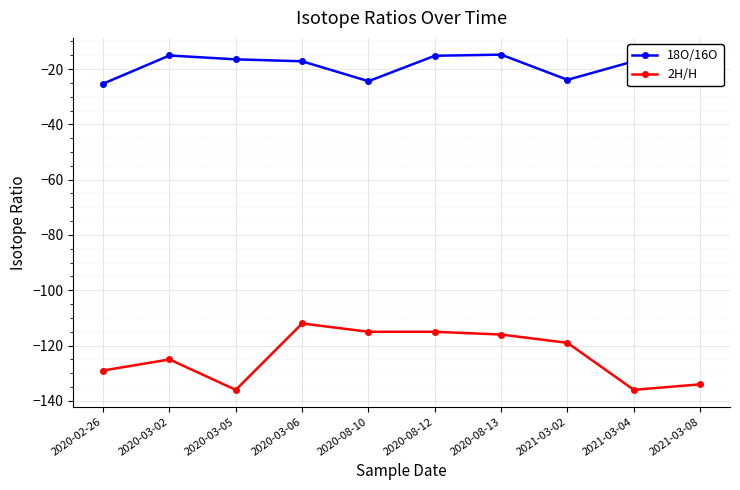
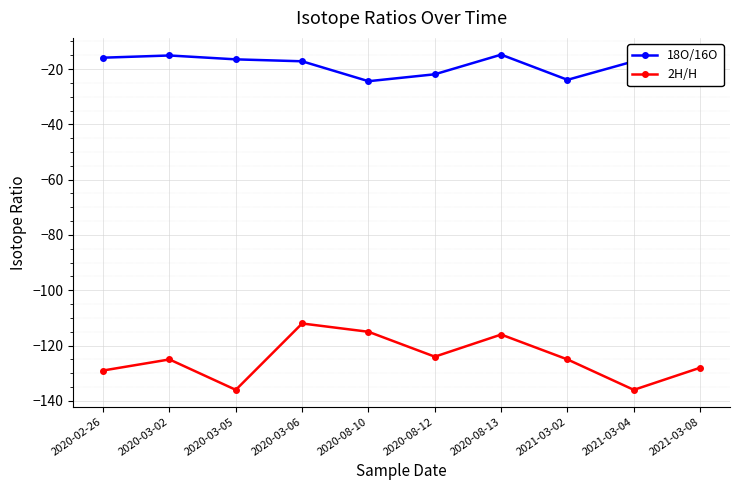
  {
    "18O/16O": {
-     "2020-02-26": -25,
+     "2020-02-26": -16,
      "2020-03-02": -15,
      "2020-03-05": -17,
      "2020-03-06": -17,
      "2020-08-10": -24,
-     "2020-08-12": -15,
+     "2020-08-12": -22,
      "2020-08-13": -15,
      "2021-03-02": -24
    },
    "2H/H": {
      "2020-02-26": -129,
      "2020-03-02": -125,
      "2020-03-05": -136,
      "2020-03-06": -112,
      "2020-08-10": -115,
-     "2020-08-12": -115,
+     "2020-08-12": -124,
      "2020-08-13": -116,
-     "2021-03-02": -119,
+     "2021-03-02": -125,
      "2021-03-04": -136,
-     "2021-03-08": -134
+     "2021-03-08": -128
    }
  }
